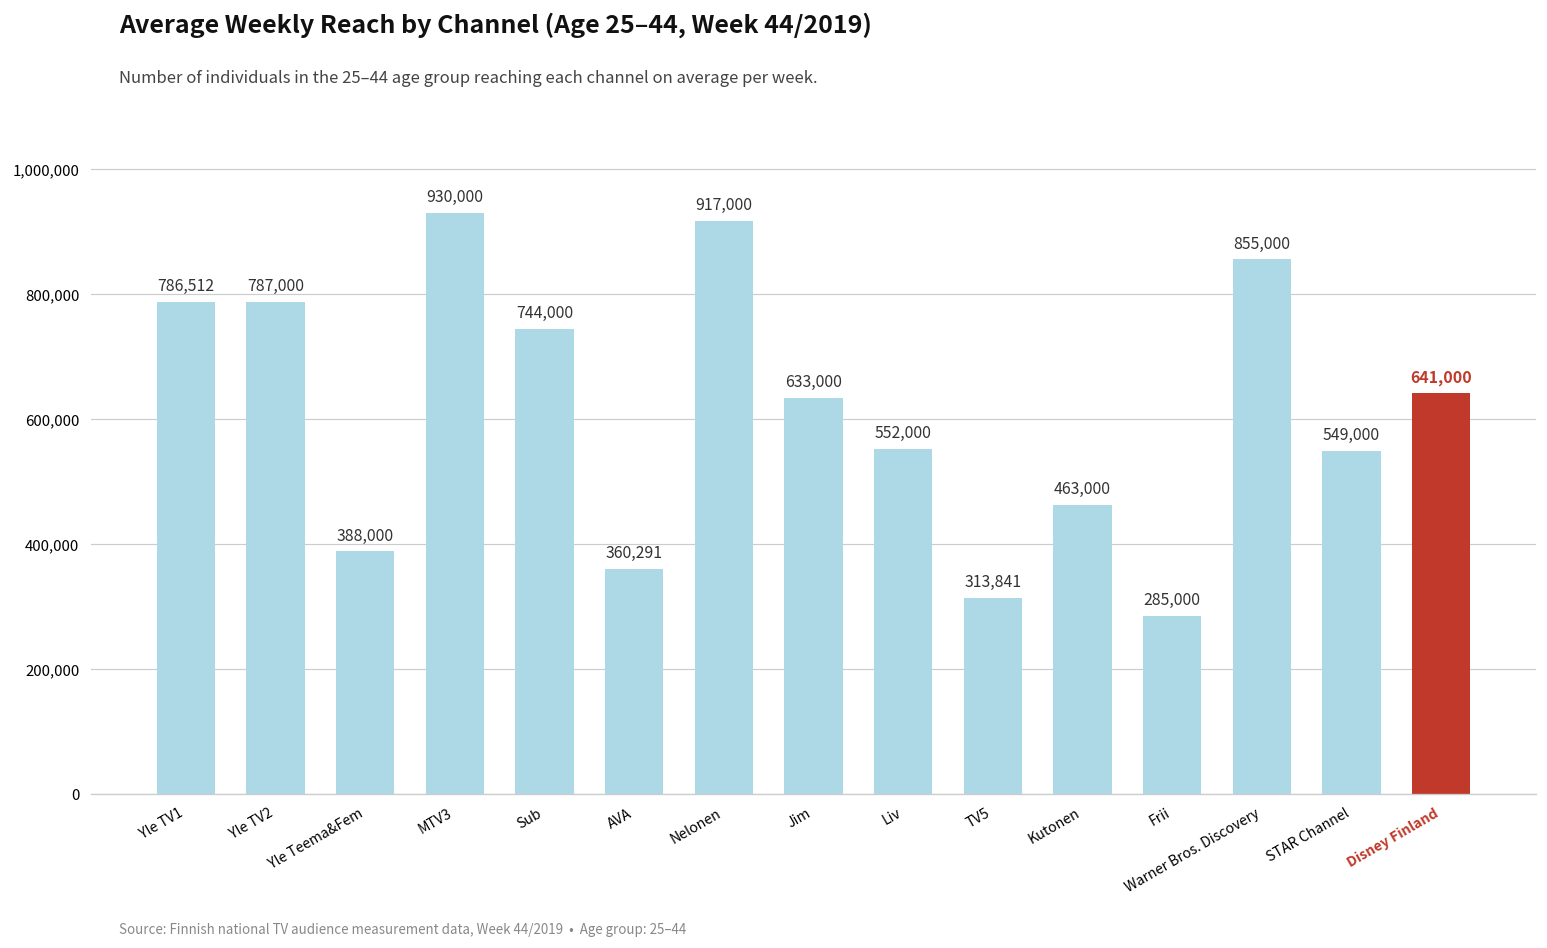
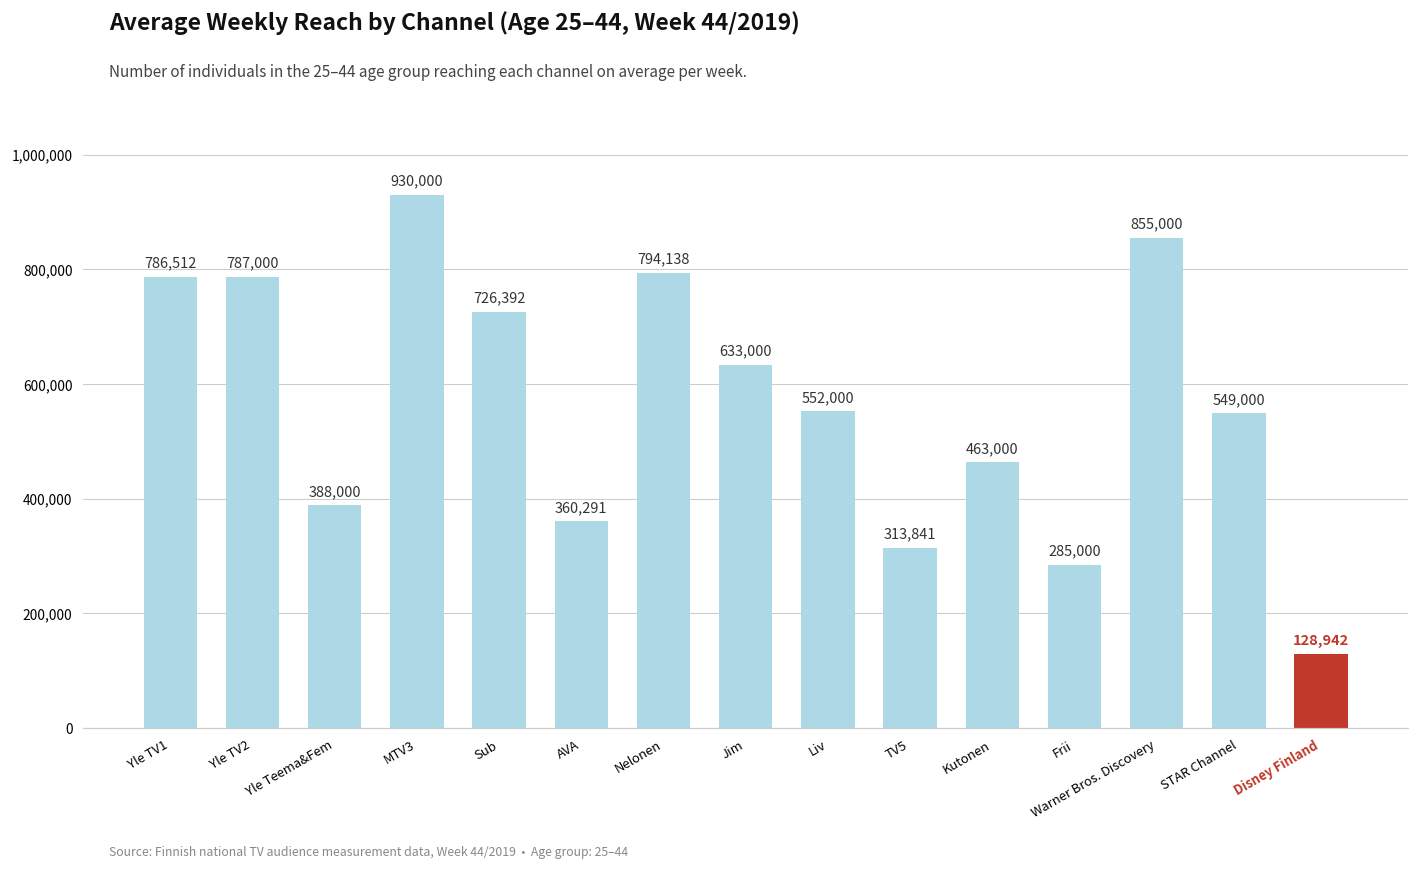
  {
    "Yle TV1": "786,512",
    "Yle TV2": "787,000",
    "Yle Teema&Fem": "388,000",
    "MTV3": "930,000",
-   "Sub": "744,000",
+   "Sub": "726,392",
    "AVA": "360,291",
-   "Nelonen": "917,000",
+   "Nelonen": "794,138",
    "Jim": "633,000",
    "Liv": "552,000",
    "TV5": "313,841",
    "Kutonen": "463,000",
    "Frii": "285,000",
    "Warner Bros. Discovery": "855,000",
    "STAR Channel": "549,000",
-   "Disney Finland": "641,000"
+   "Disney Finland": "128,942"
  }
